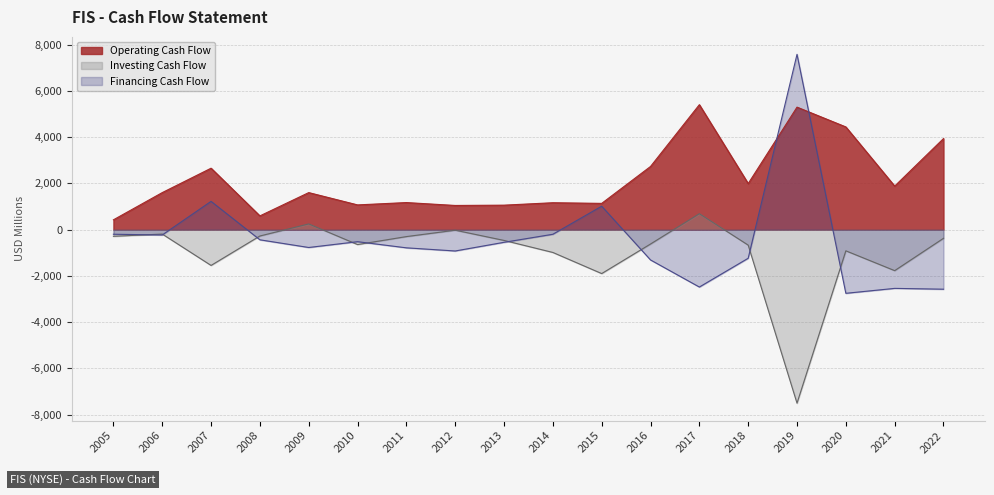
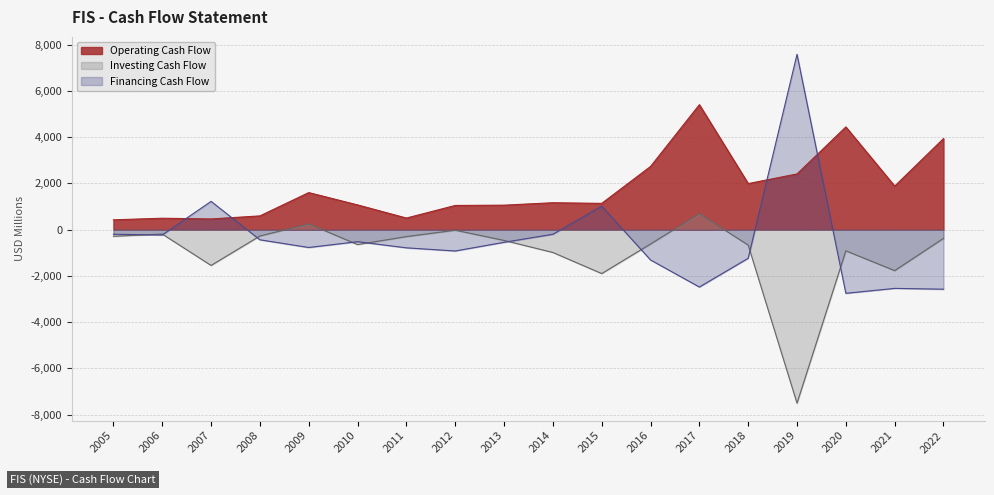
  {
    "Operating Cash Flow": {
      "2005": "400",
-     "2006": "1,600",
-     "2007": "2,700",
+     "2006": "500",
+     "2007": "500",
      "2008": "600",
      "2009": "1,600",
      "2010": "1,100",
-     "2011": "1,200",
+     "2011": "500",
      "2012": "1,000",
      "2013": "1,100",
      "2014": "1,200",
      "2015": "1,100",
      "2016": "2,700",
      "2017": "5,400",
      "2018": "2,000",
-     "2019": "5,300",
+     "2019": "2,400",
      "2020": "4,400",
      "2021": "1,900",
      "2022": "3,900"
    }
  }
